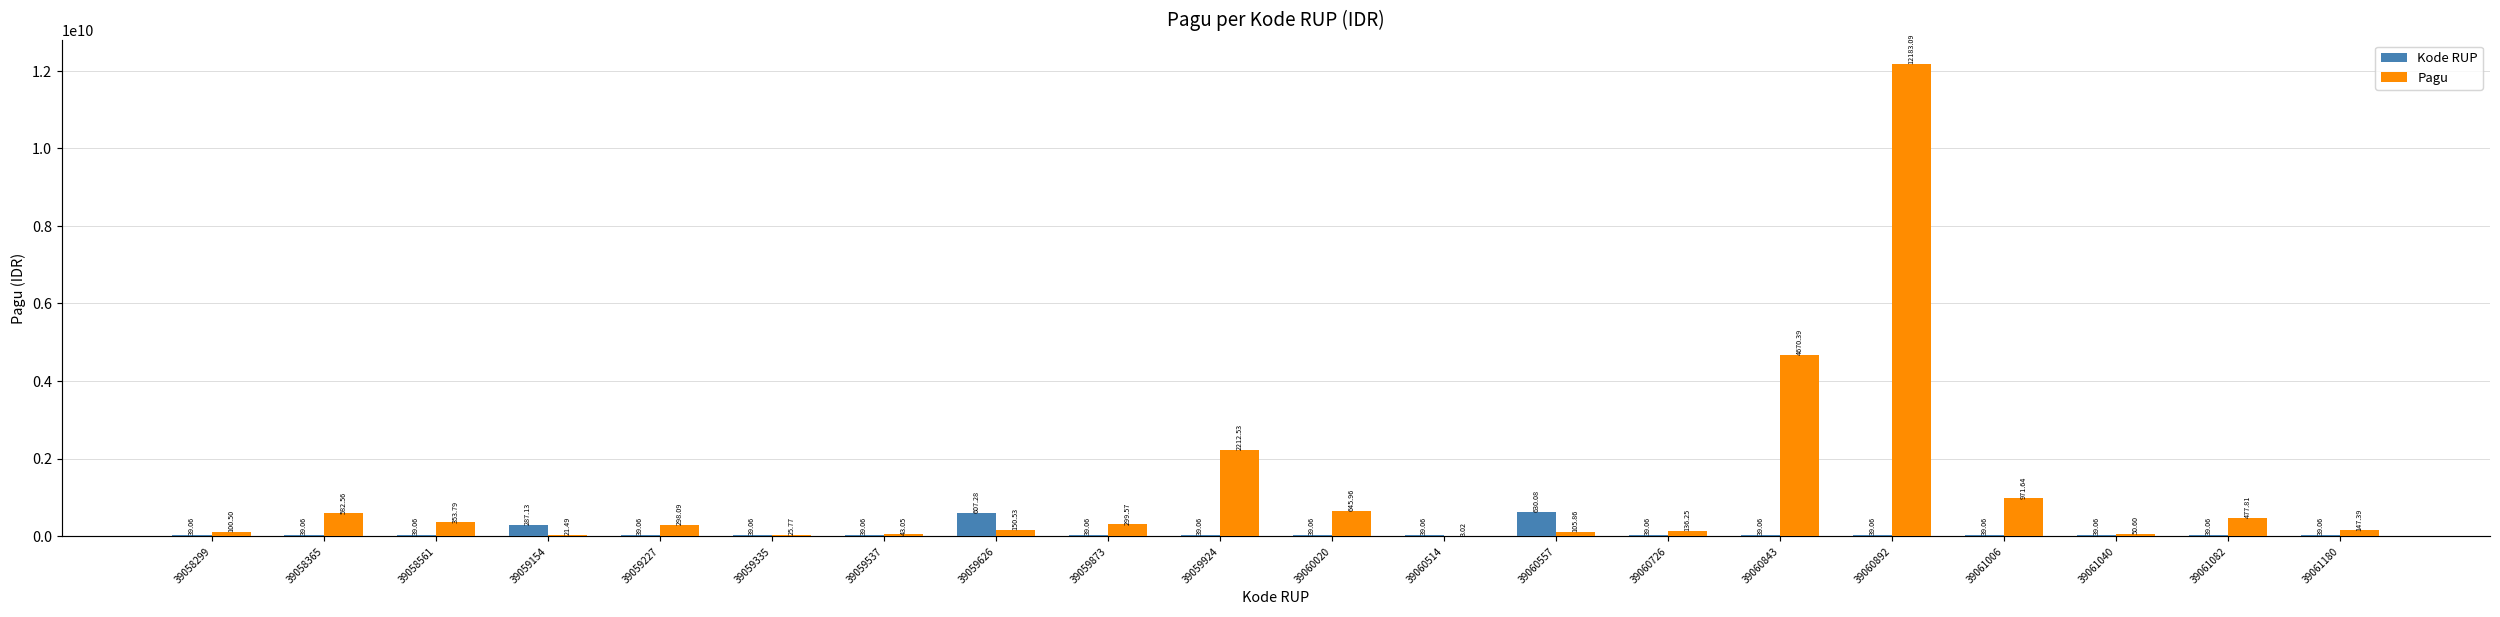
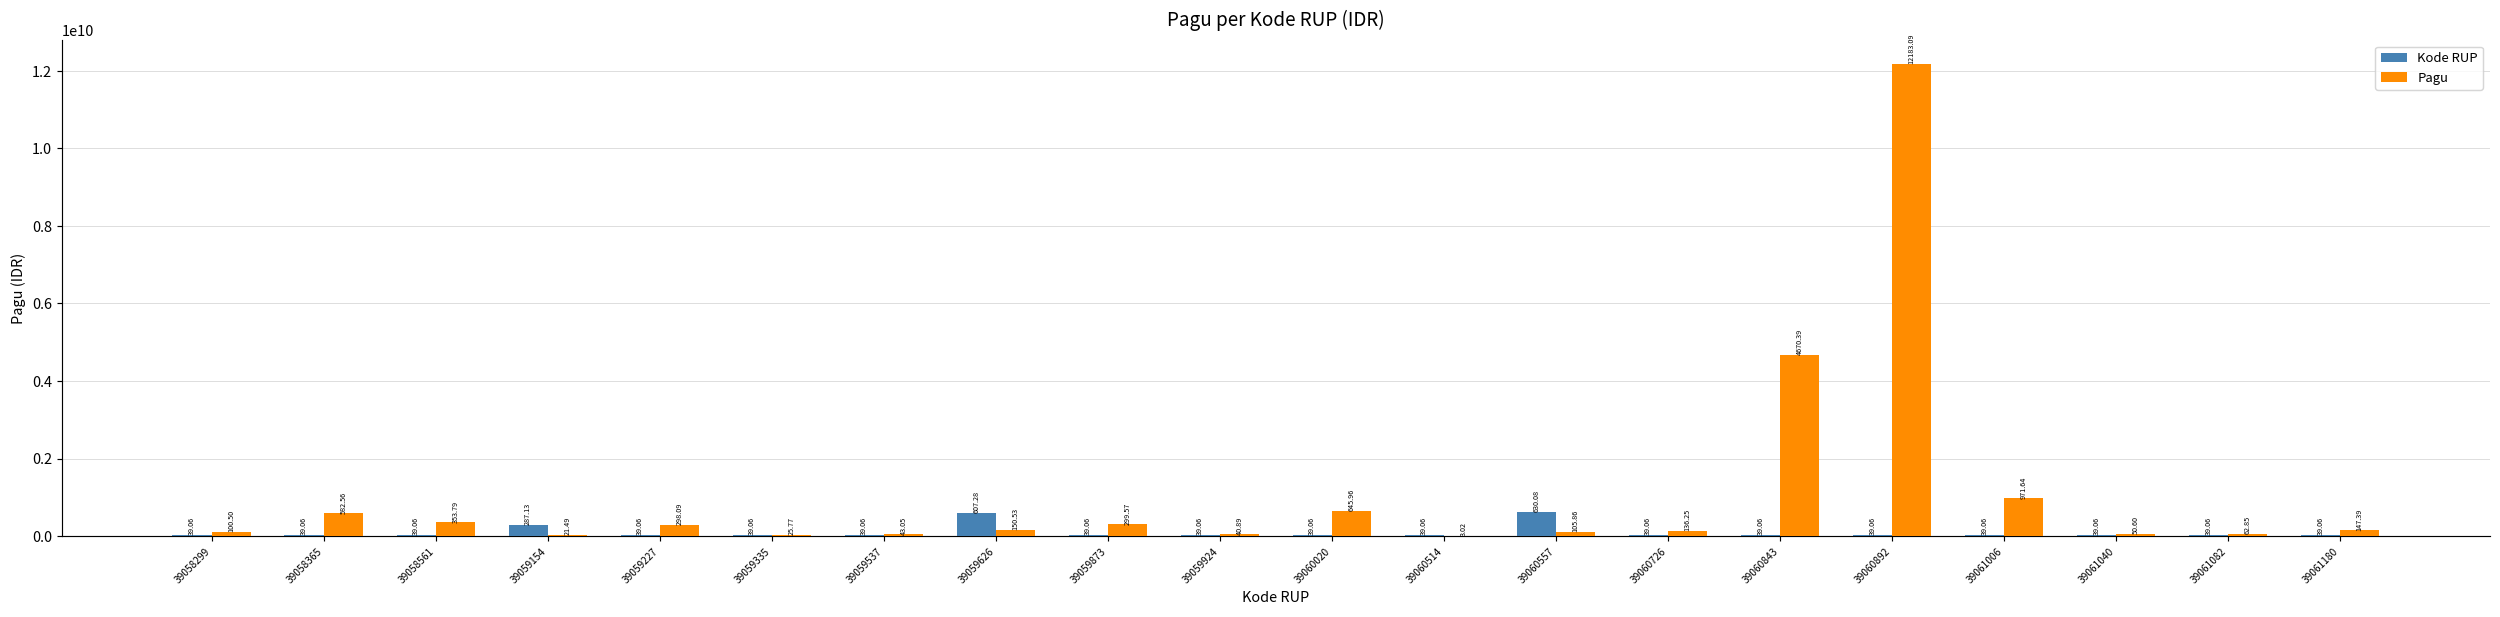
  {
    "Pagu": {
-     "39059924": 2212.53,
-     "39061082": 477.81
+     "39059924": 40.89,
+     "39061082": 62.85
    }
  }
